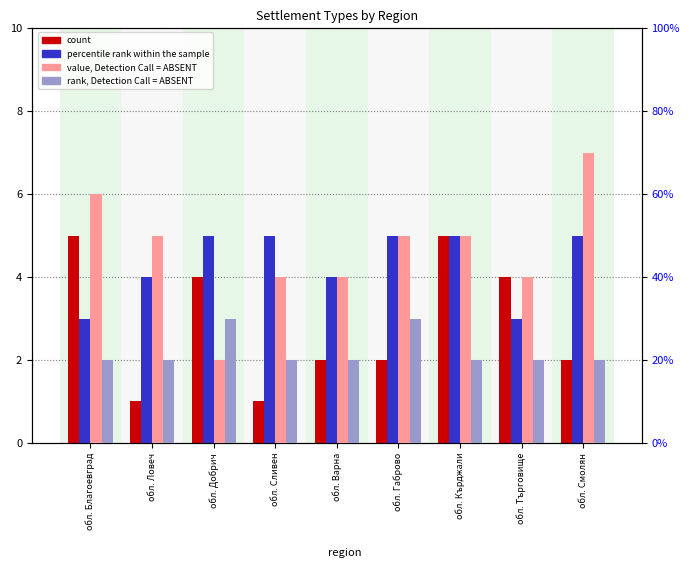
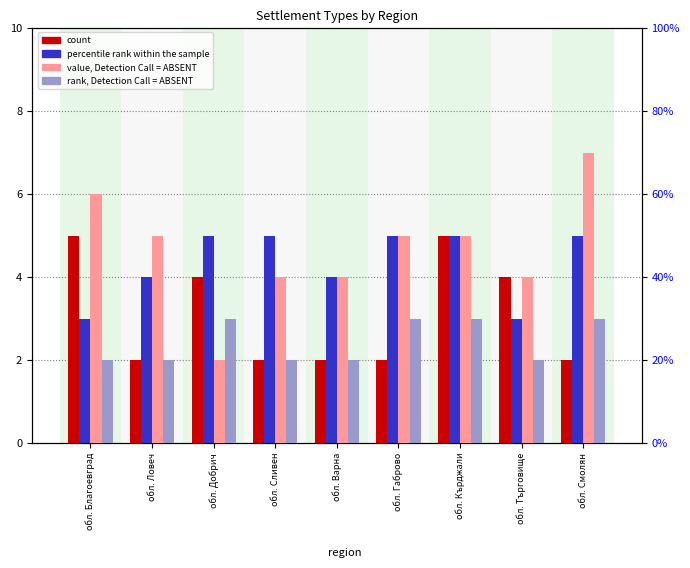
  {
    "count": {
      "обл. Благоевград": "5",
-     "обл. Ловеч": "1",
+     "обл. Ловеч": "2",
      "обл. Добрич": "4",
-     "обл. Сливен": "1",
+     "обл. Сливен": "2",
      "обл. Варна": "2",
      "обл. Габрово": "2",
      "обл. Кърджали": "5",
      "обл. Търговище": "4",
      "обл. Смолян": "2"
    },
    "percentile rank within the sample": {
      "обл. Благоевград": "3",
      "обл. Ловеч": "4",
      "обл. Добрич": "5",
      "обл. Сливен": "5",
      "обл. Варна": "4",
      "обл. Габрово": "5",
      "обл. Кърджали": "5",
      "обл. Търговище": "3",
      "обл. Смолян": "5"
    },
    "value, Detection Call = ABSENT": {
      "обл. Благоевград": "60%",
      "обл. Ловеч": "50%",
      "обл. Добрич": "20%",
      "обл. Сливен": "40%",
      "обл. Варна": "40%",
      "обл. Габрово": "50%",
      "обл. Кърджали": "50%",
      "обл. Търговище": "40%",
      "обл. Смолян": "70%"
    },
    "rank, Detection Call = ABSENT": {
      "обл. Благоевград": "20%",
      "обл. Ловеч": "20%",
      "обл. Добрич": "30%",
      "обл. Сливен": "20%",
      "обл. Варна": "20%",
      "обл. Габрово": "30%",
-     "обл. Кърджали": "20%",
+     "обл. Кърджали": "30%",
      "обл. Търговище": "20%",
-     "обл. Смолян": "20%"
+     "обл. Смолян": "30%"
    }
  }
